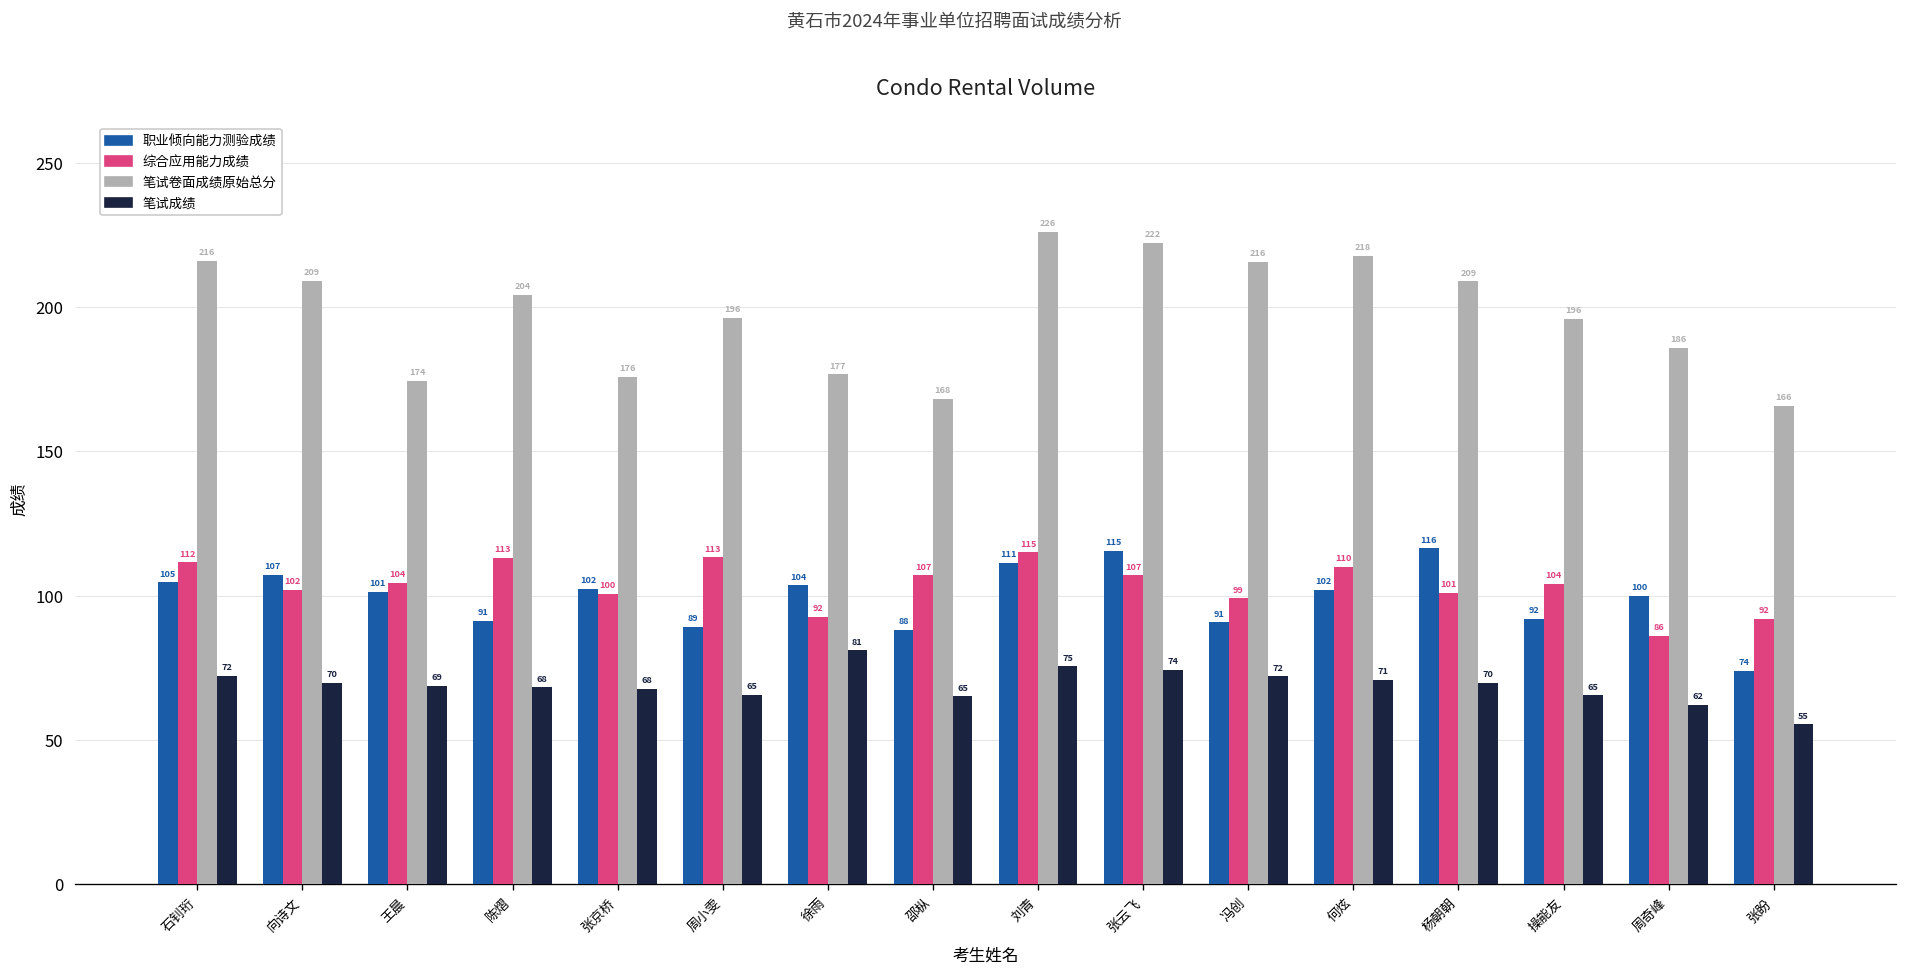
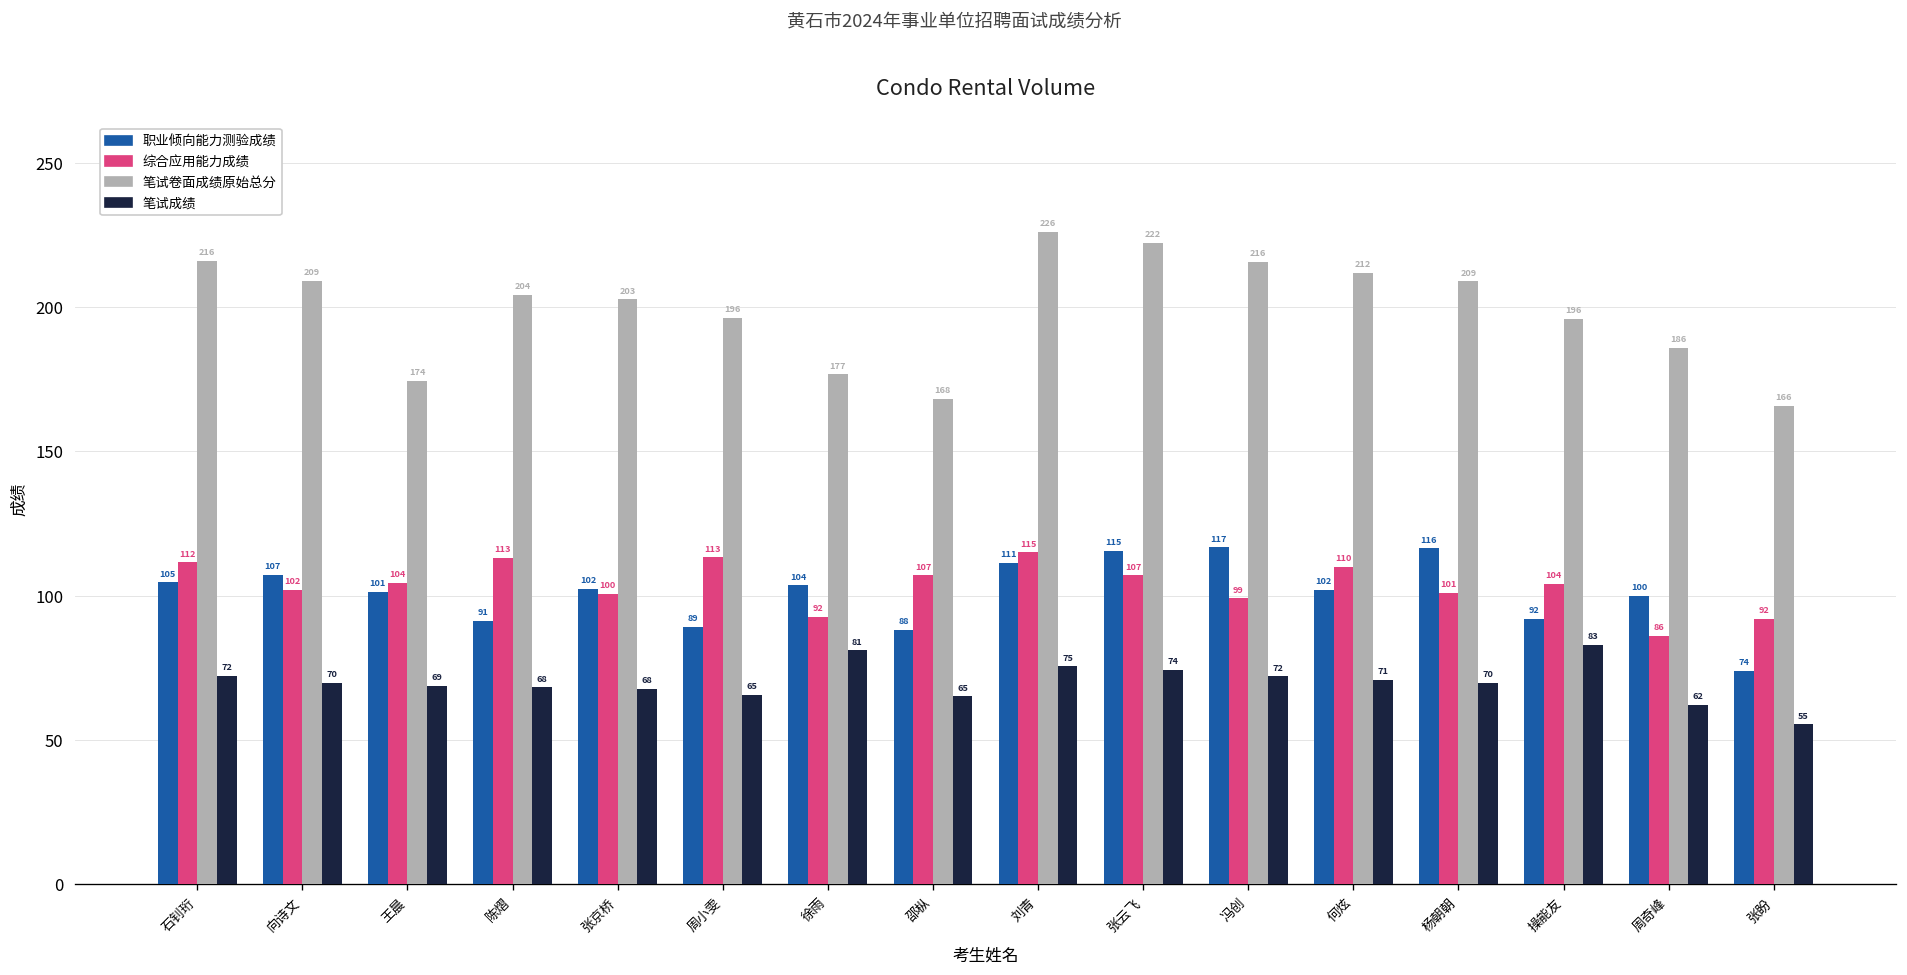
  {
    "职业倾向能力测验成绩": {
      "石钊珩": 105,
      "向诗文": 107,
      "王晨": 101,
      "陈熠": 91,
      "张京桥": 102,
      "周小雯": 89,
      "徐雨": 104,
      "邵枞": 88,
      "刘青": 111,
      "张云飞": 115,
-     "冯创": 91,
+     "冯创": 117,
      "何炫": 102,
      "杨朝朝": 116,
      "操能友": 92,
      "周奇峰": 100,
      "张盼": 74
    },
    "综合应用能力成绩": {
      "石钊珩": 112,
      "向诗文": 102,
      "王晨": 104,
      "陈熠": 113,
      "张京桥": 100,
      "周小雯": 113,
      "徐雨": 92,
      "邵枞": 107,
      "刘青": 115,
      "张云飞": 107,
      "冯创": 99,
      "何炫": 110,
      "杨朝朝": 101,
      "操能友": 104,
      "周奇峰": 86,
      "张盼": 92
    },
    "笔试卷面成绩原始总分": {
      "石钊珩": 216,
      "向诗文": 209,
      "王晨": 174,
      "陈熠": 204,
-     "张京桥": 176,
+     "张京桥": 203,
      "周小雯": 196,
      "徐雨": 177,
      "邵枞": 168,
      "刘青": 226,
      "张云飞": 222,
      "冯创": 216,
-     "何炫": 218,
+     "何炫": 212,
      "杨朝朝": 209,
      "操能友": 196,
      "周奇峰": 186,
      "张盼": 166
    },
    "笔试成绩": {
      "石钊珩": 72,
      "向诗文": 70,
      "王晨": 69,
      "陈熠": 68,
      "张京桥": 68,
      "周小雯": 65,
      "徐雨": 81,
      "邵枞": 65,
      "刘青": 75,
      "张云飞": 74,
      "冯创": 72,
      "何炫": 71,
      "杨朝朝": 70,
-     "操能友": 65,
+     "操能友": 83,
      "周奇峰": 62,
      "张盼": 55
    }
  }
